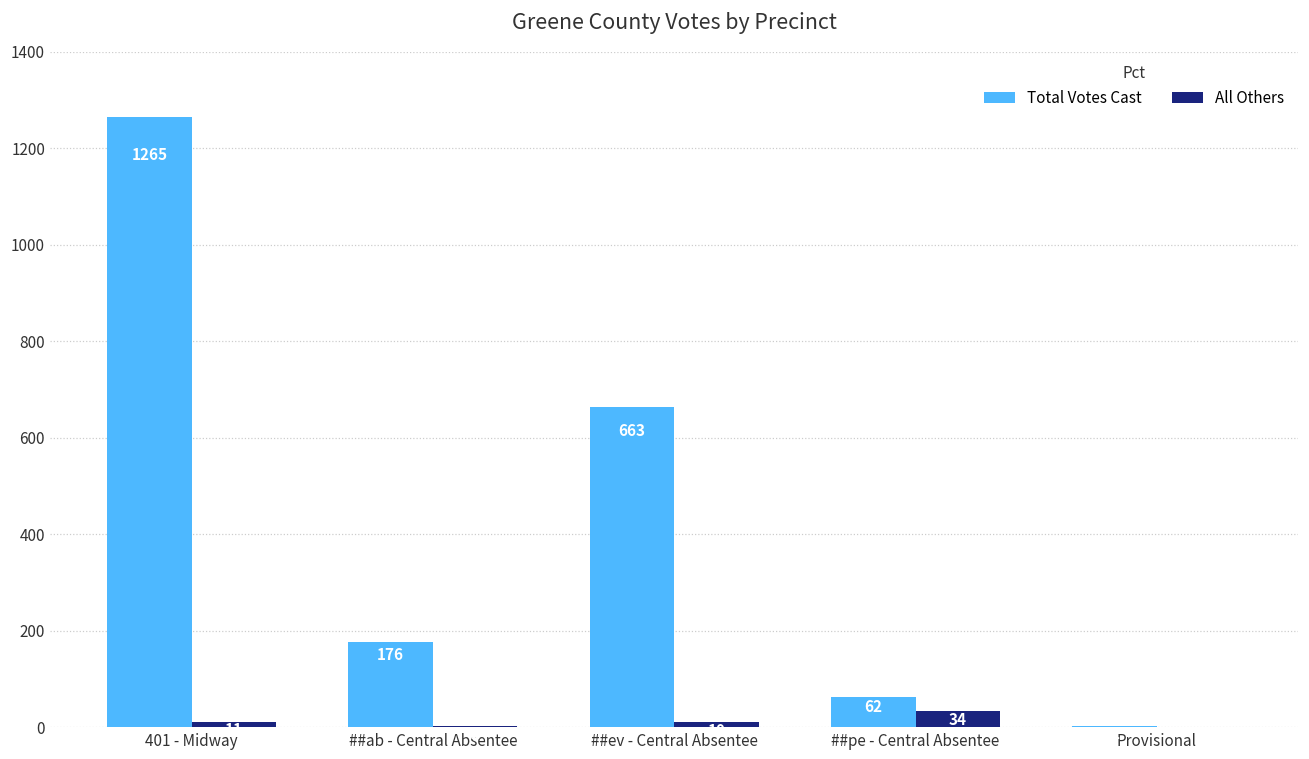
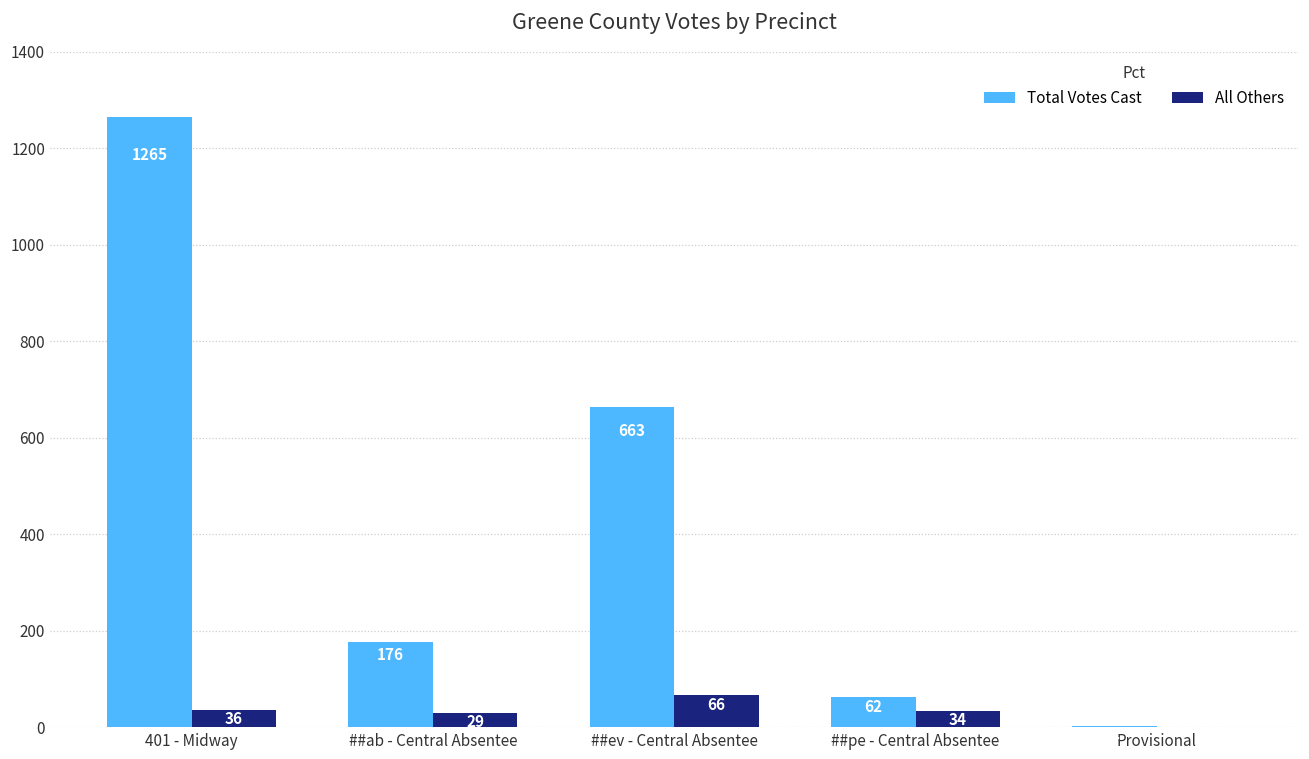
  {
    "Total Votes Cast": {
      "401 - Midway": 1265,
      "##ab - Central Absentee": 176,
      "##ev - Central Absentee": 663,
      "##pe - Central Absentee": 62
    },
    "All Others": {
-     "401 - Midway": 10,
-     "##ab - Central Absentee": 0,
-     "##ev - Central Absentee": 10,
+     "401 - Midway": 40,
+     "##ab - Central Absentee": 30,
+     "##ev - Central Absentee": 70,
      "Provisional": 0
    }
  }
